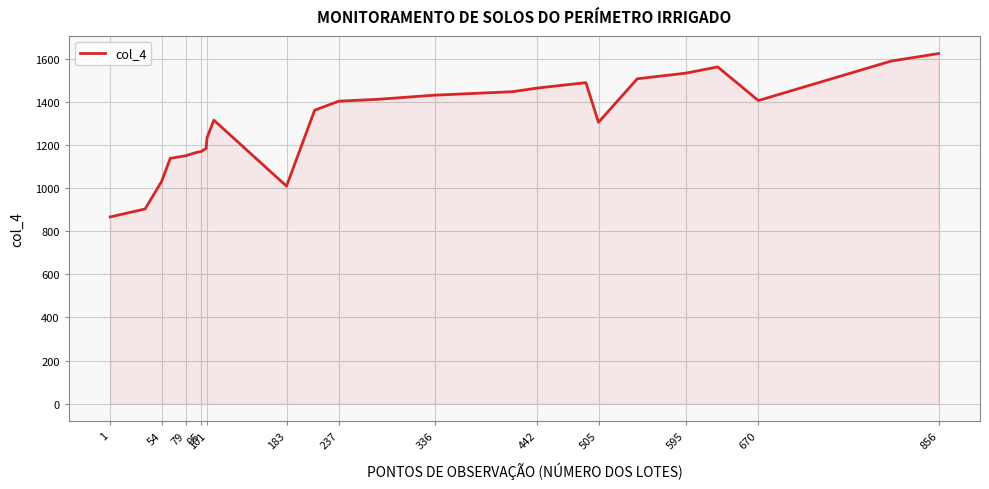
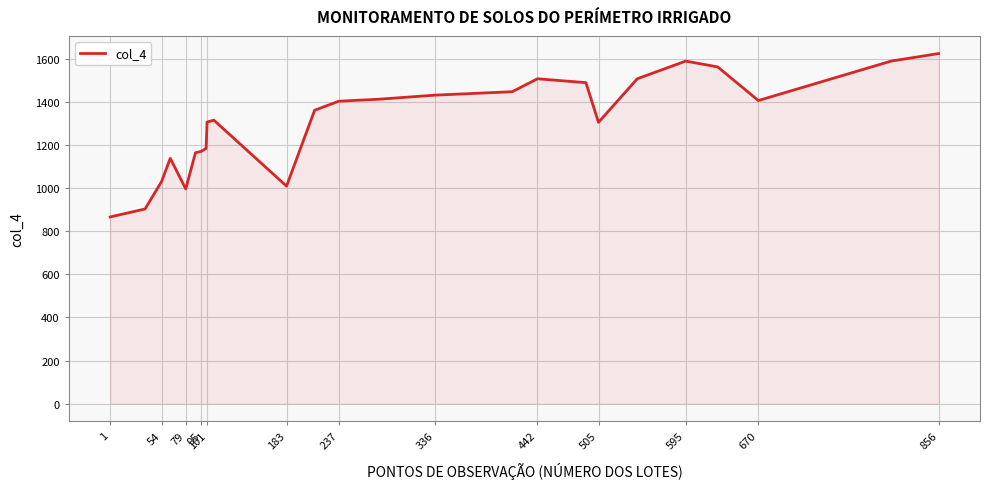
  {
    "1": 870,
    "54": 1030,
-   "79": 1150,
+   "79": 1000,
    "95": 1170,
-   "101": 1230,
+   "101": 1310,
    "183": 1010,
    "237": 1400,
    "336": 1430,
-   "442": 1460,
+   "442": 1510,
    "505": 1310,
-   "595": 1530,
+   "595": 1590,
    "670": 1410,
    "856": 1620
  }
